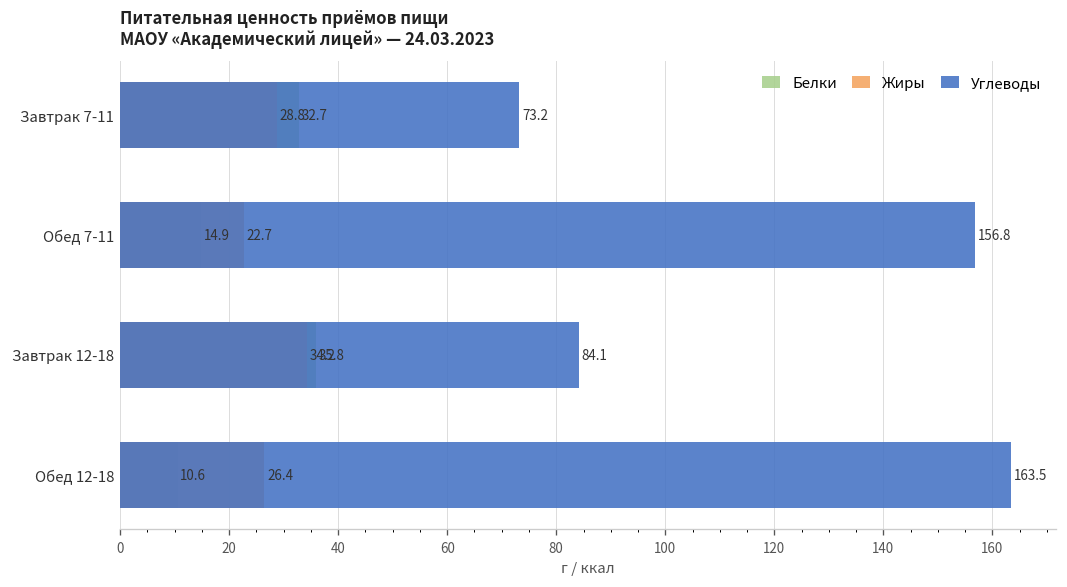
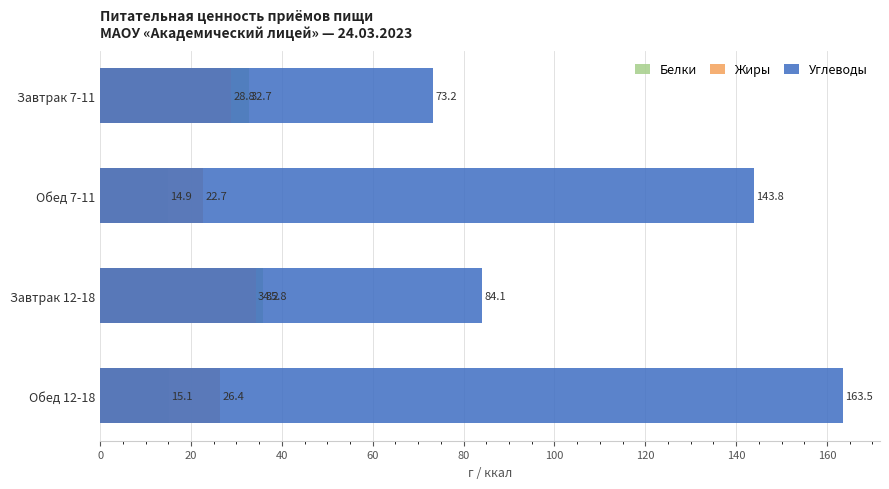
  {
    "Белки": {
-     "Обед 12-18": 10.6
+     "Обед 12-18": 15.1
    },
    "Углеводы": {
      "Завтрак 7-11": 73.2,
-     "Обед 7-11": 156.8,
+     "Обед 7-11": 143.8,
      "Завтрак 12-18": 84.1,
      "Обед 12-18": 163.5
    }
  }
